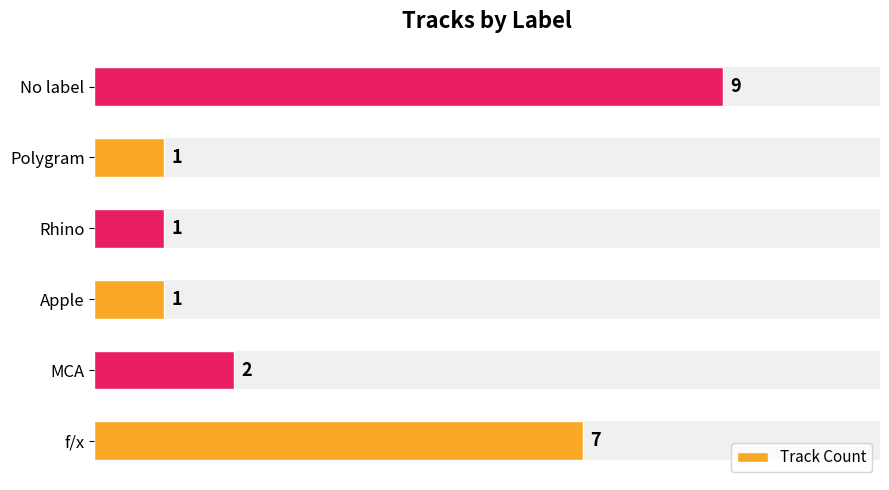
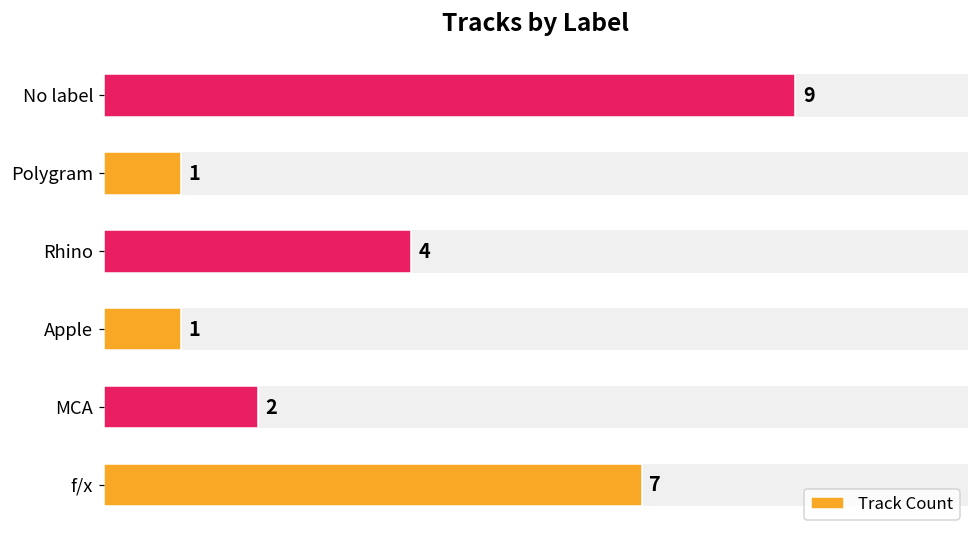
  {
    "Track Count": {
-     "Rhino": 1
+     "Rhino": 4
    }
  }
